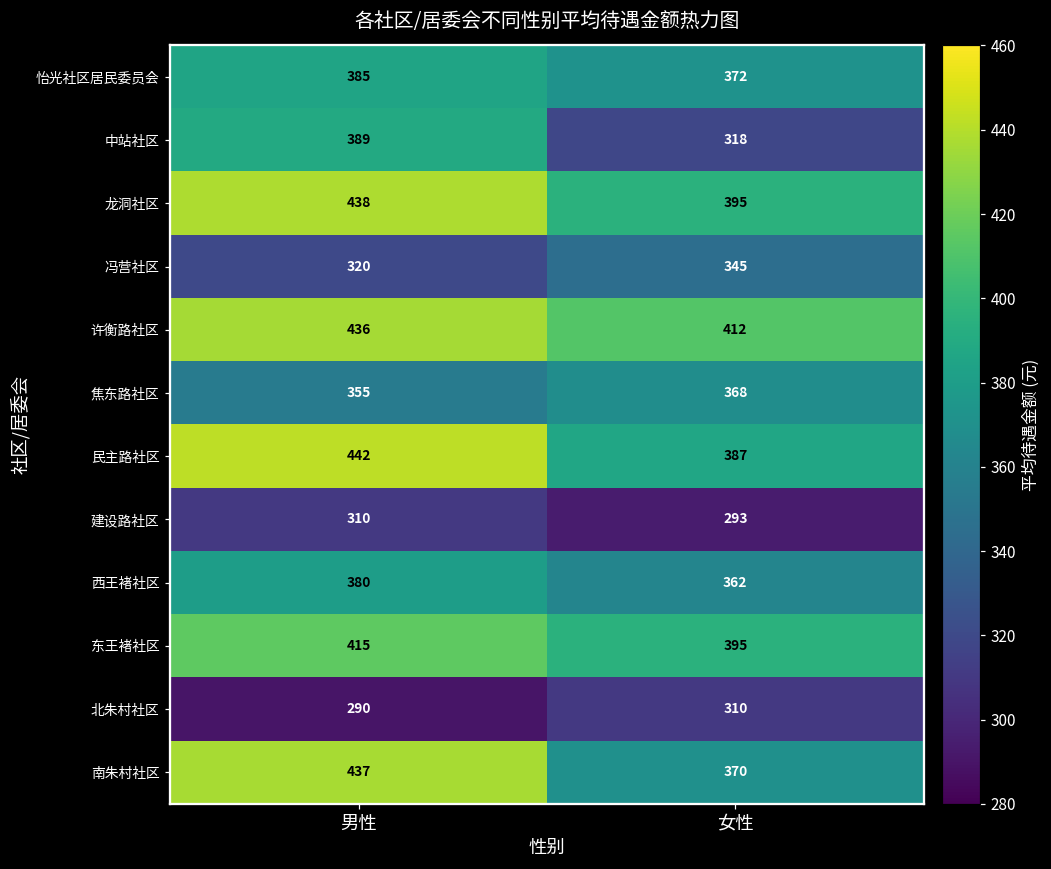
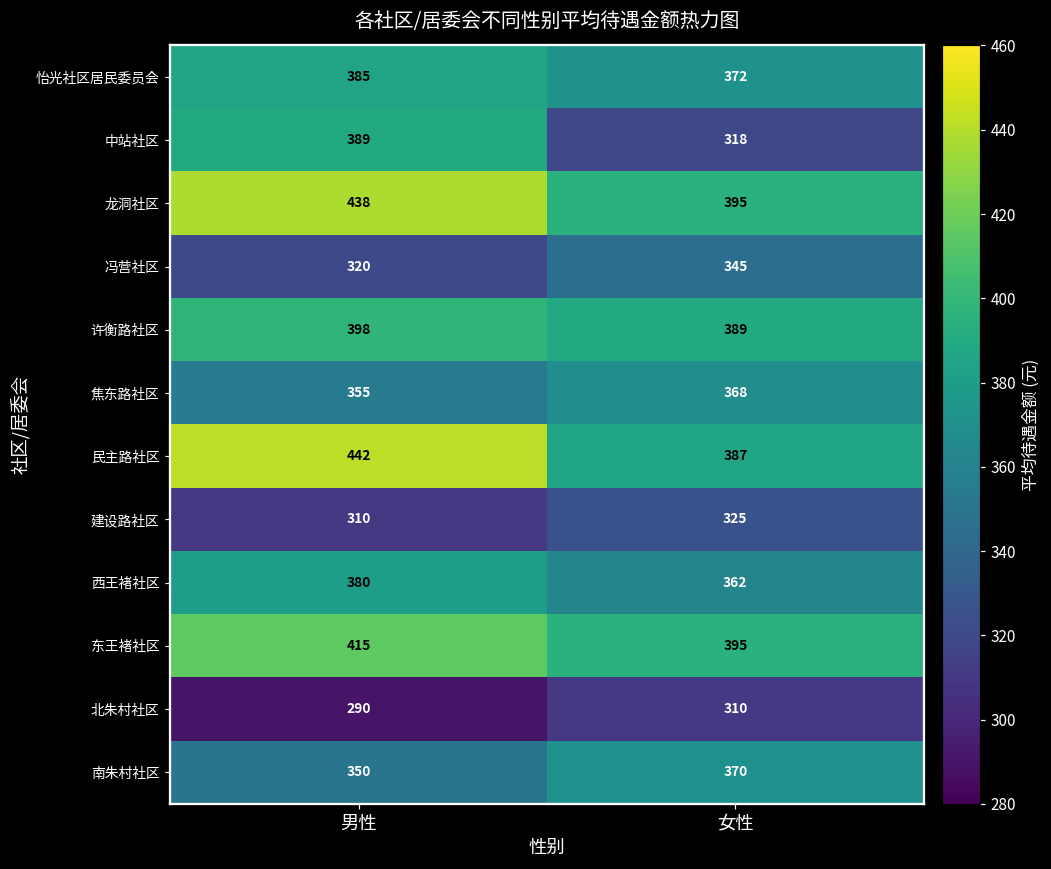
  {
    "怡光社区居民委员会": {
      "男性": 385,
      "女性": 372
    },
    "中站社区": {
      "男性": 389,
      "女性": 318
    },
    "龙洞社区": {
      "男性": 438,
      "女性": 395
    },
    "冯营社区": {
      "男性": 320,
      "女性": 345
    },
    "许衡路社区": {
-     "男性": 436,
-     "女性": 412
+     "男性": 398,
+     "女性": 389
    },
    "焦东路社区": {
      "男性": 355,
      "女性": 368
    },
    "民主路社区": {
      "男性": 442,
      "女性": 387
    },
    "建设路社区": {
      "男性": 310,
-     "女性": 293
+     "女性": 325
    },
    "西王褚社区": {
      "男性": 380,
      "女性": 362
    },
    "东王褚社区": {
      "男性": 415,
      "女性": 395
    },
    "北朱村社区": {
      "男性": 290,
      "女性": 310
    },
    "南朱村社区": {
-     "男性": 437,
+     "男性": 350,
      "女性": 370
    }
  }
